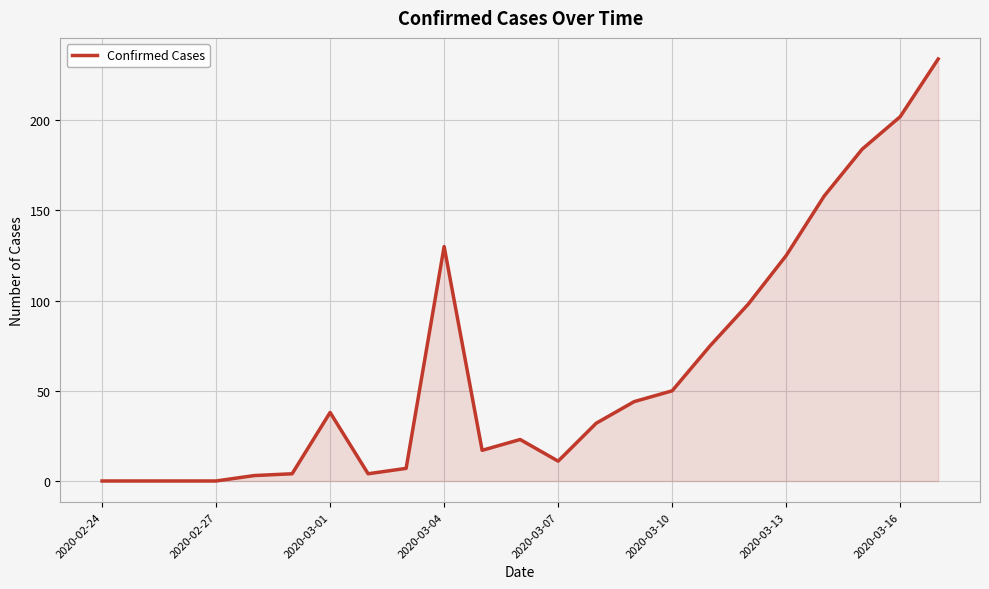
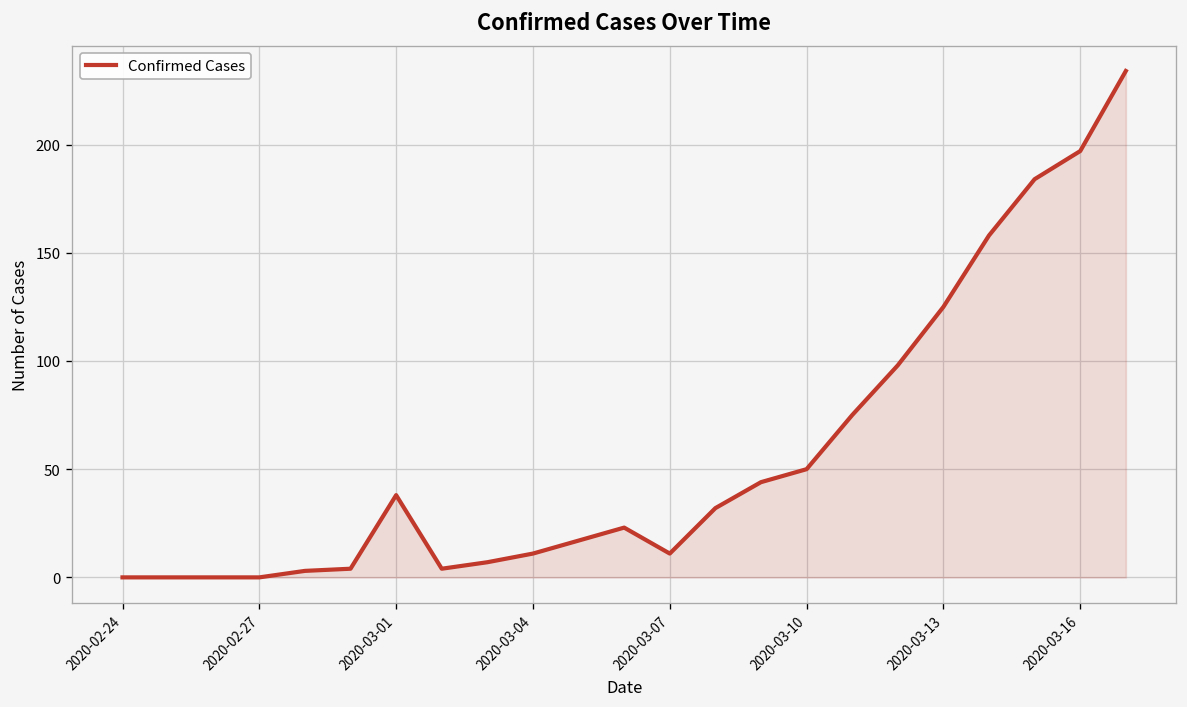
  {
    "2020-02-24": 0,
    "2020-02-27": 0,
    "2020-03-01": 38,
-   "2020-03-04": 130,
+   "2020-03-04": 11,
    "2020-03-07": 11,
    "2020-03-10": 50,
    "2020-03-13": 125,
-   "2020-03-16": 202
+   "2020-03-16": 197
  }
